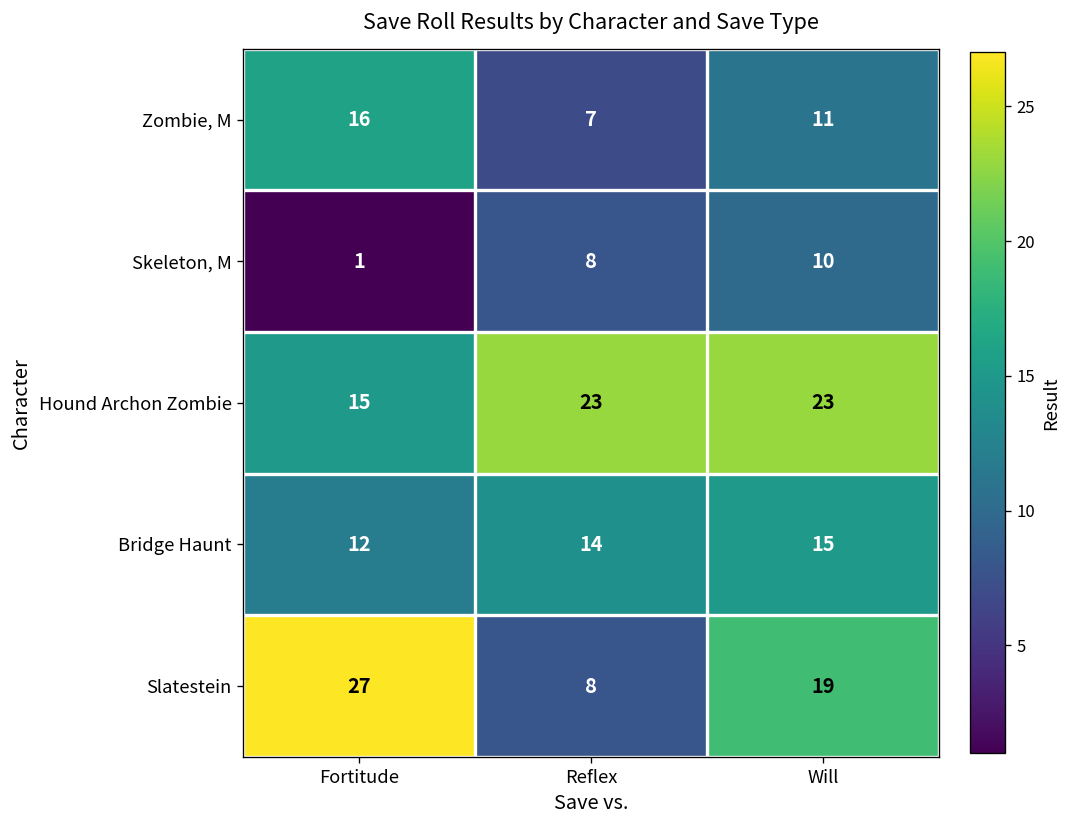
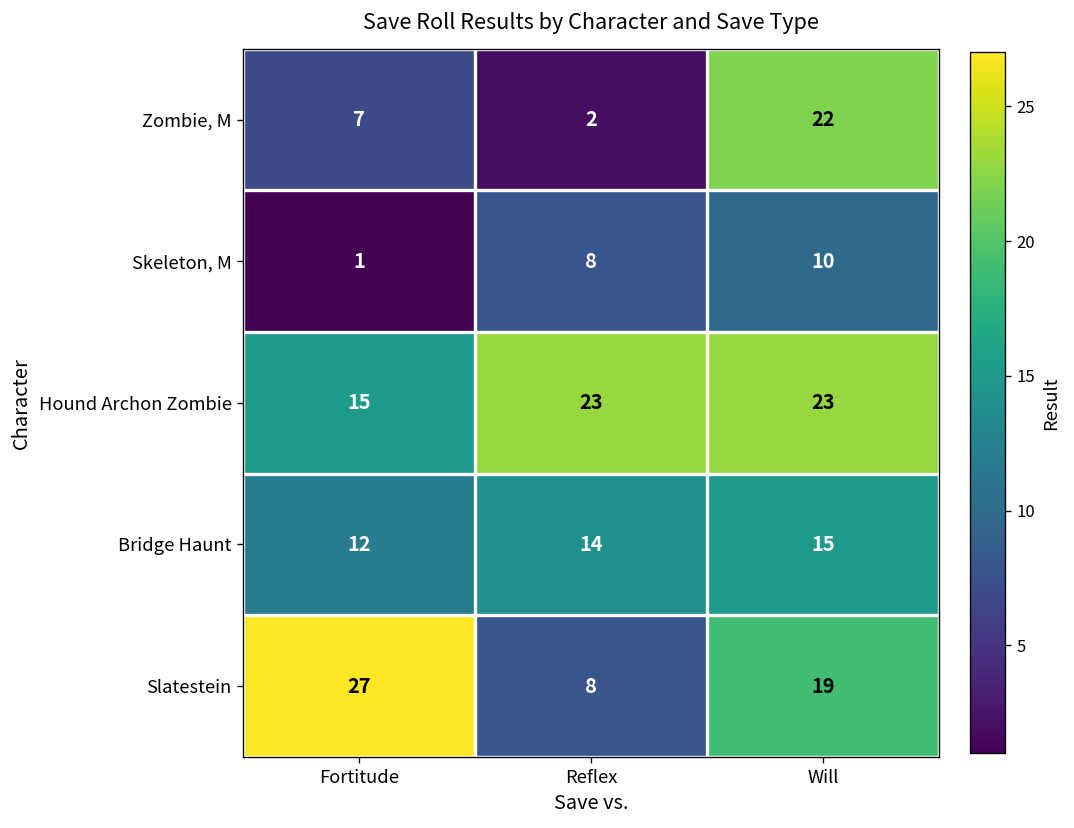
  {
    "Zombie, M": {
-     "Fortitude": 16,
-     "Reflex": 7,
-     "Will": 11
+     "Fortitude": 7,
+     "Reflex": 2,
+     "Will": 22
    },
    "Skeleton, M": {
      "Fortitude": 1,
      "Reflex": 8,
      "Will": 10
    },
    "Hound Archon Zombie": {
      "Fortitude": 15,
      "Reflex": 23,
      "Will": 23
    },
    "Bridge Haunt": {
      "Fortitude": 12,
      "Reflex": 14,
      "Will": 15
    },
    "Slatestein": {
      "Fortitude": 27,
      "Reflex": 8,
      "Will": 19
    }
  }
